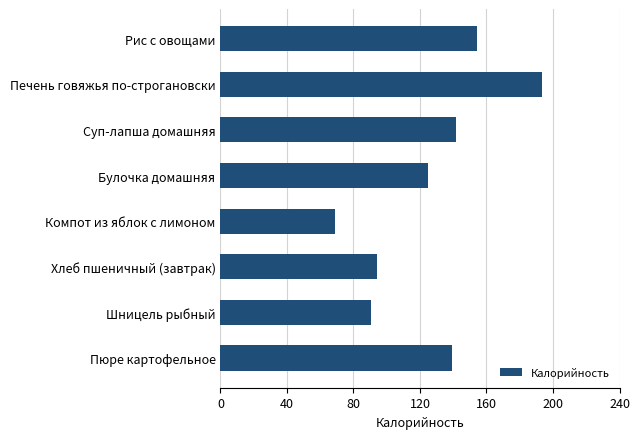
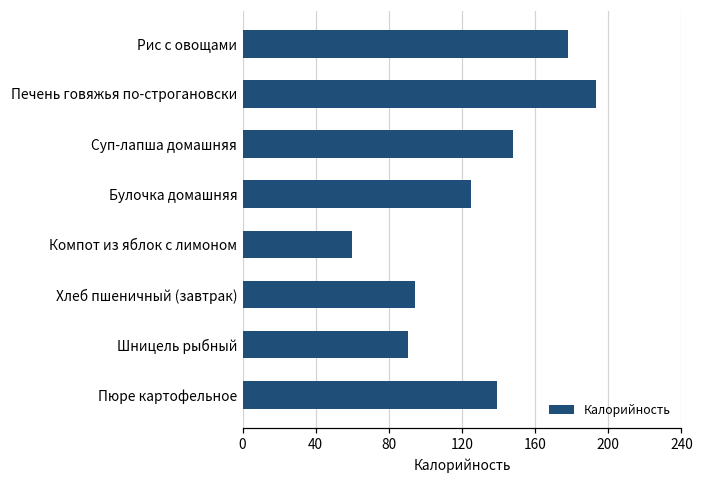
  {
-   "Рис с овощами": 154,
+   "Рис с овощами": 178,
    "Печень говяжья по-строгановски": 194,
-   "Суп-лапша домашняя": 141,
+   "Суп-лапша домашняя": 148,
    "Булочка домашняя": 125,
-   "Компот из яблок с лимоном": 69,
+   "Компот из яблок с лимоном": 60,
    "Хлеб пшеничный (завтрак)": 94,
    "Шницель рыбный": 91,
    "Пюре картофельное": 139
  }
